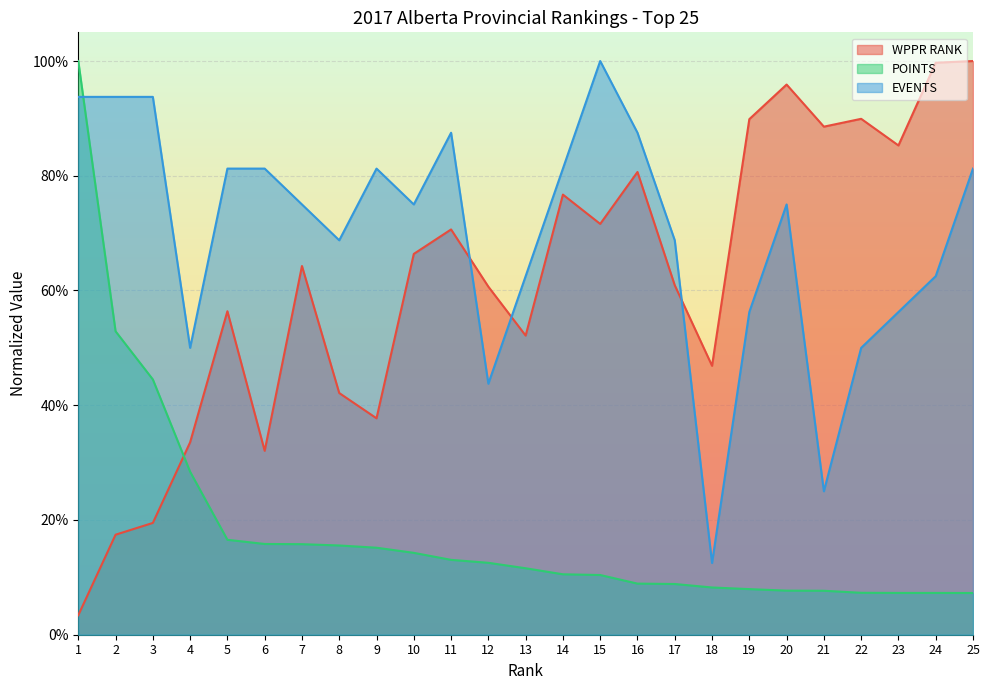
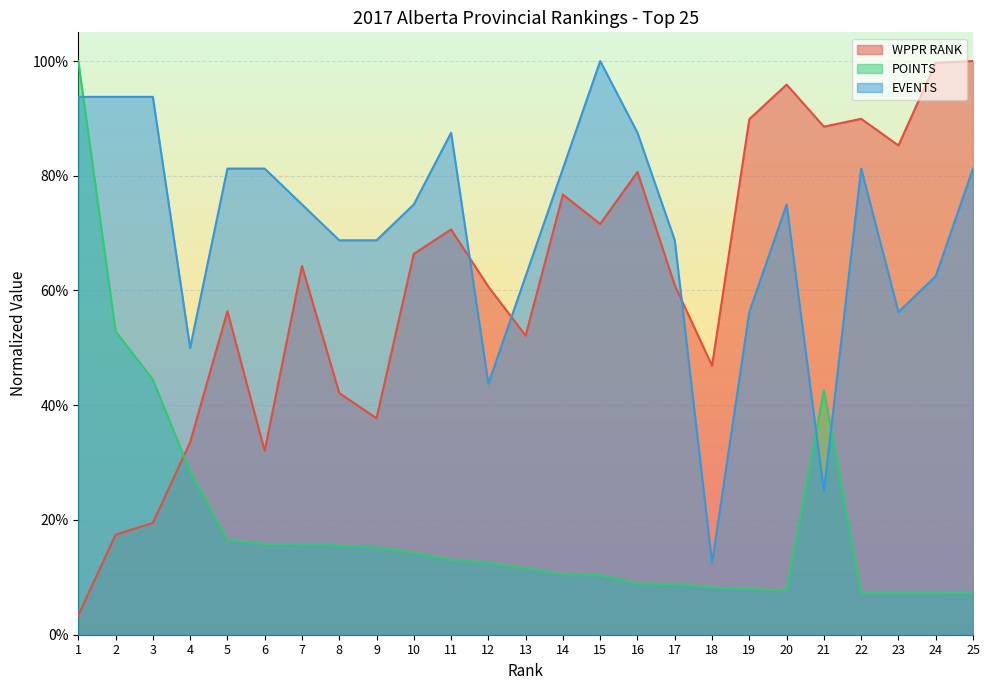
  {
    "WPPR RANK": {
      "1": "3%",
      "2": "17%",
      "3": "19%",
      "4": "34%",
      "5": "56%",
      "6": "32%",
      "7": "64%",
      "8": "42%",
      "9": "38%",
      "10": "66%",
      "11": "71%",
      "12": "61%",
      "13": "52%",
      "14": "77%",
      "15": "72%",
      "16": "81%",
      "17": "61%",
      "18": "47%",
      "19": "90%",
      "20": "96%",
      "21": "89%",
      "22": "90%",
      "23": "85%",
      "25": "100%"
    },
    "POINTS": {
      "1": "100%",
      "2": "53%",
      "3": "44%",
      "4": "28%",
      "5": "17%",
      "6": "16%",
      "7": "16%",
      "8": "16%",
      "9": "15%",
      "10": "14%",
      "11": "13%",
      "12": "13%",
      "13": "12%",
      "14": "11%",
      "15": "10%",
      "16": "9%",
      "17": "9%",
      "18": "8%",
      "19": "8%",
      "20": "8%",
-     "21": "8%",
+     "21": "43%",
      "22": "7%",
      "23": "7%",
      "24": "7%",
      "25": "7%"
    },
    "EVENTS": {
      "1": "94%",
      "2": "94%",
      "3": "94%",
      "4": "50%",
      "5": "81%",
      "6": "81%",
      "7": "75%",
      "8": "69%",
-     "9": "81%",
+     "9": "69%",
      "10": "75%",
      "11": "88%",
      "12": "44%",
      "13": "63%",
      "14": "81%",
      "15": "100%",
      "16": "88%",
      "17": "69%",
      "18": "13%",
      "19": "56%",
      "20": "75%",
      "21": "25%",
-     "22": "50%",
+     "22": "81%",
      "23": "56%",
      "24": "63%",
      "25": "81%"
    }
  }
